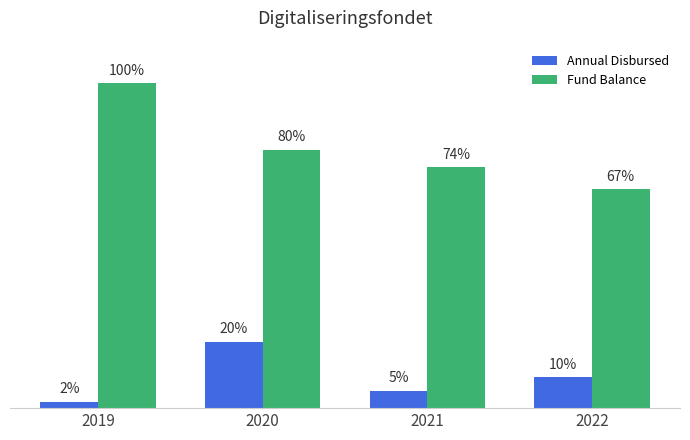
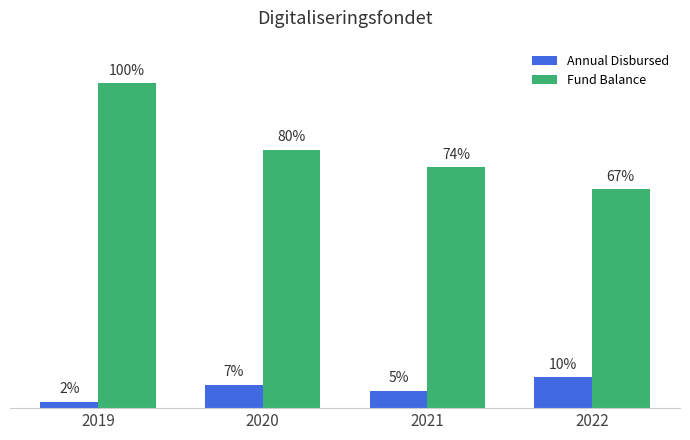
  {
    "Annual Disbursed": {
      "2019": "2%",
-     "2020": "20%",
+     "2020": "7%",
      "2021": "5%"
    }
  }
